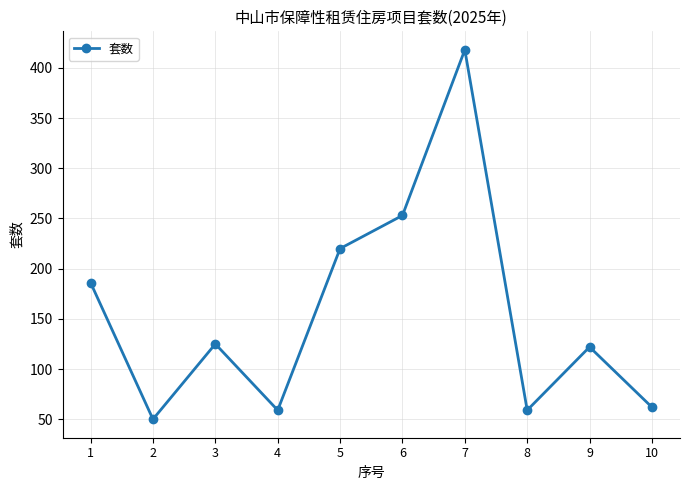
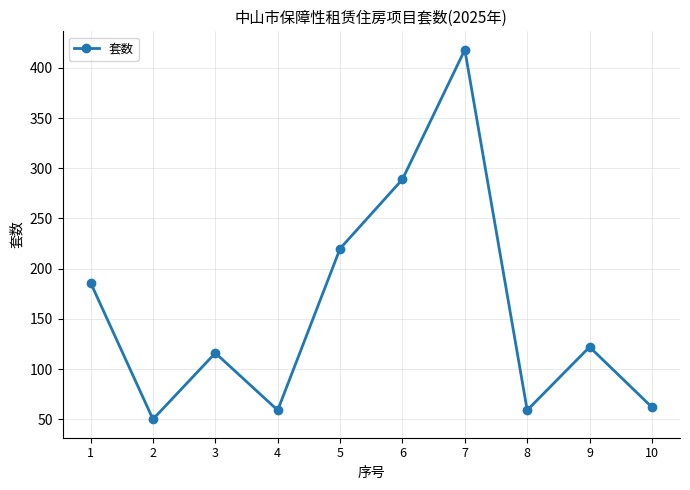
  {
    "1": 186,
    "2": 50,
-   "3": 125,
+   "3": 116,
    "4": 59,
    "5": 220,
-   "6": 253,
+   "6": 289,
    "7": 418,
    "8": 59,
    "9": 122,
    "10": 62
  }
